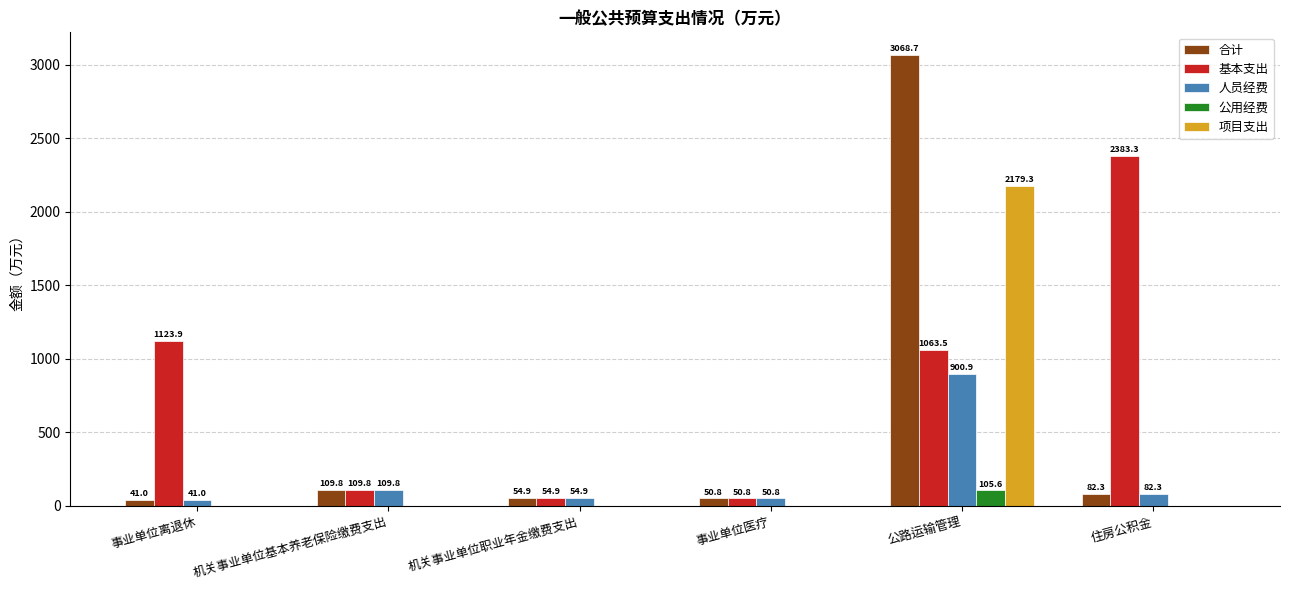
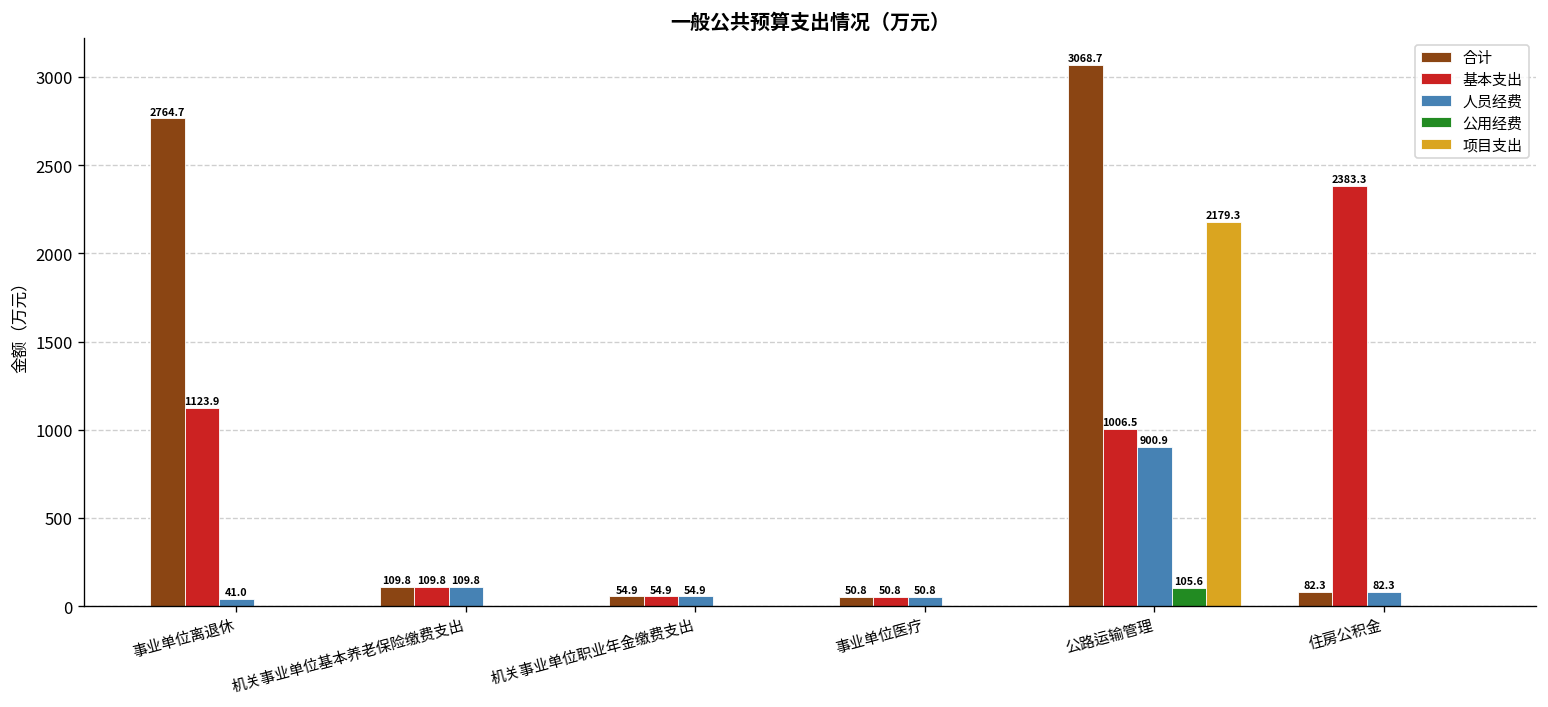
  {
    "合计": {
-     "事业单位离退休": 41.0,
+     "事业单位离退休": 2764.7,
      "机关事业单位基本养老保险缴费支出": 109.8,
      "机关事业单位职业年金缴费支出": 54.9,
      "事业单位医疗": 50.8,
      "公路运输管理": 3068.7,
      "住房公积金": 82.3
    },
    "基本支出": {
      "事业单位离退休": 1123.9,
      "机关事业单位基本养老保险缴费支出": 109.8,
      "机关事业单位职业年金缴费支出": 54.9,
      "事业单位医疗": 50.8,
-     "公路运输管理": 1063.5,
+     "公路运输管理": 1006.5,
      "住房公积金": 2383.3
    },
    "人员经费": {
      "事业单位离退休": 41.0,
      "机关事业单位基本养老保险缴费支出": 109.8,
      "机关事业单位职业年金缴费支出": 54.9,
      "事业单位医疗": 50.8,
      "公路运输管理": 900.9,
      "住房公积金": 82.3
    },
    "公用经费": {
      "公路运输管理": 105.6
    },
    "项目支出": {
      "公路运输管理": 2179.3
    }
  }
